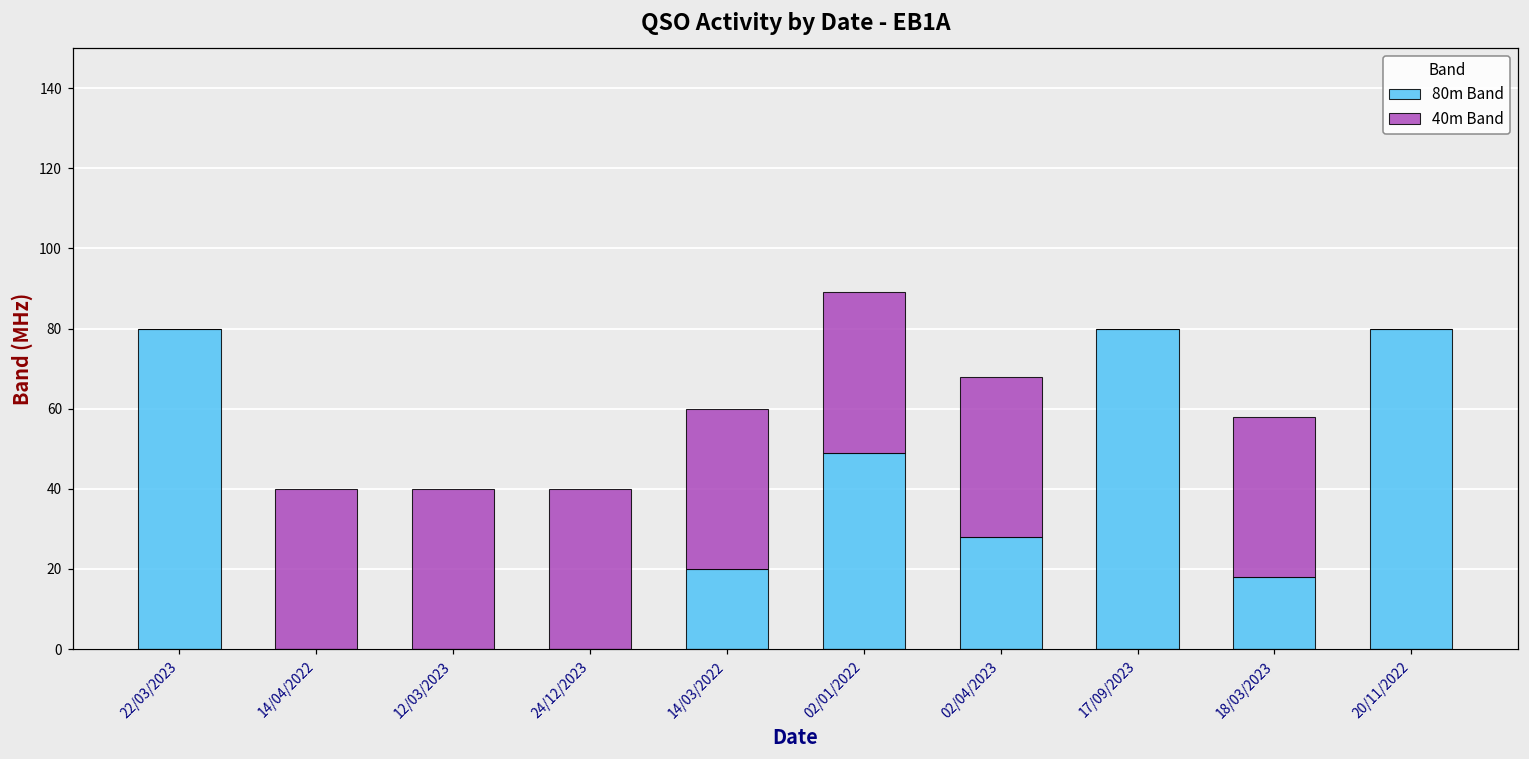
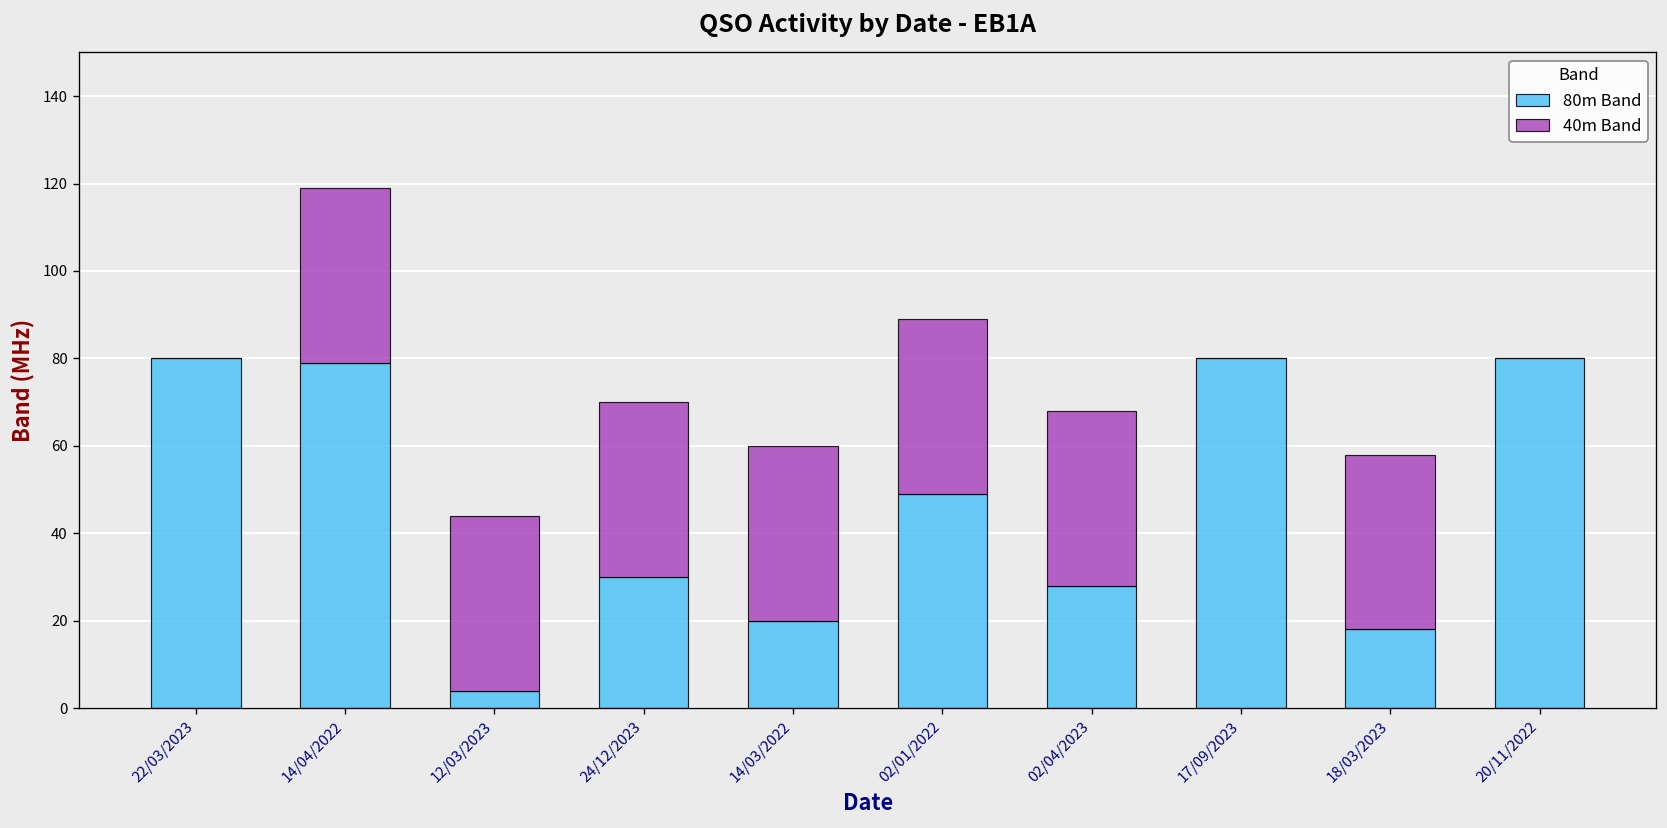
  {
    "80m Band": {
      "22/03/2023": 80,
-     "14/04/2022": 0,
-     "12/03/2023": 0,
-     "24/12/2023": 0,
+     "14/04/2022": 79,
+     "12/03/2023": 4,
+     "24/12/2023": 30,
      "14/03/2022": 20,
      "02/01/2022": 49,
      "02/04/2023": 28,
      "17/09/2023": 80,
      "18/03/2023": 18,
      "20/11/2022": 80
    },
    "40m Band": {
      "22/03/2023": 0,
      "14/04/2022": 40,
      "12/03/2023": 40,
      "24/12/2023": 40,
      "14/03/2022": 40,
      "02/01/2022": 40,
      "02/04/2023": 40,
      "17/09/2023": 0,
      "18/03/2023": 40,
      "20/11/2022": 0
    }
  }
